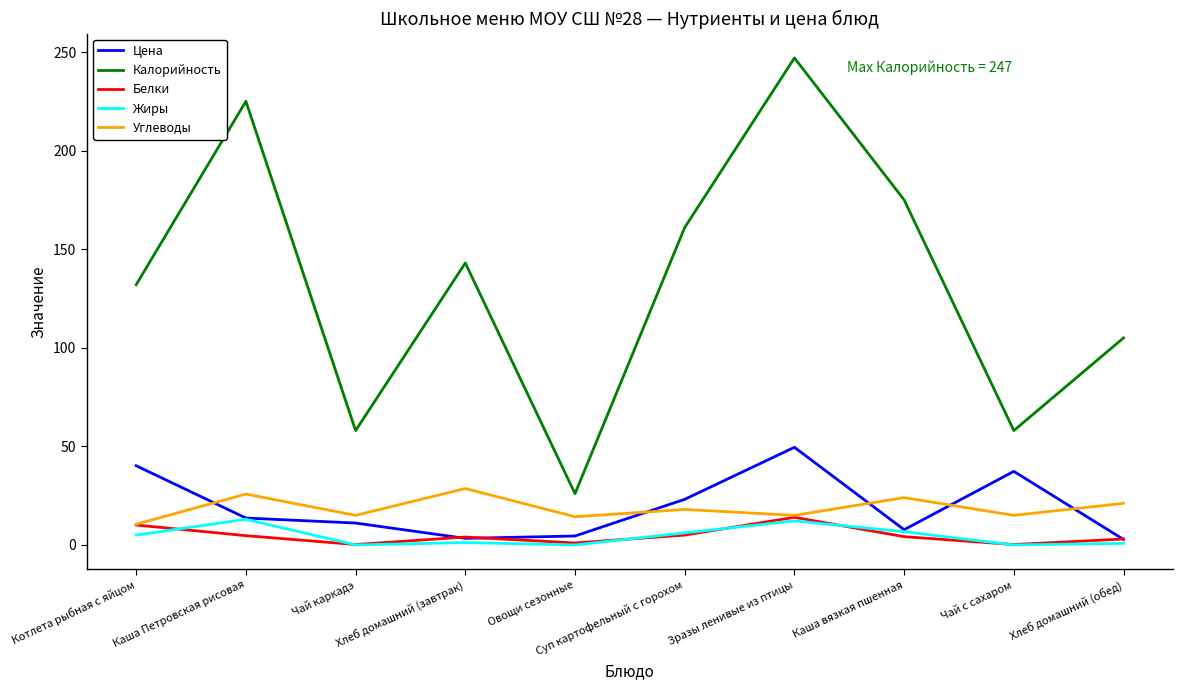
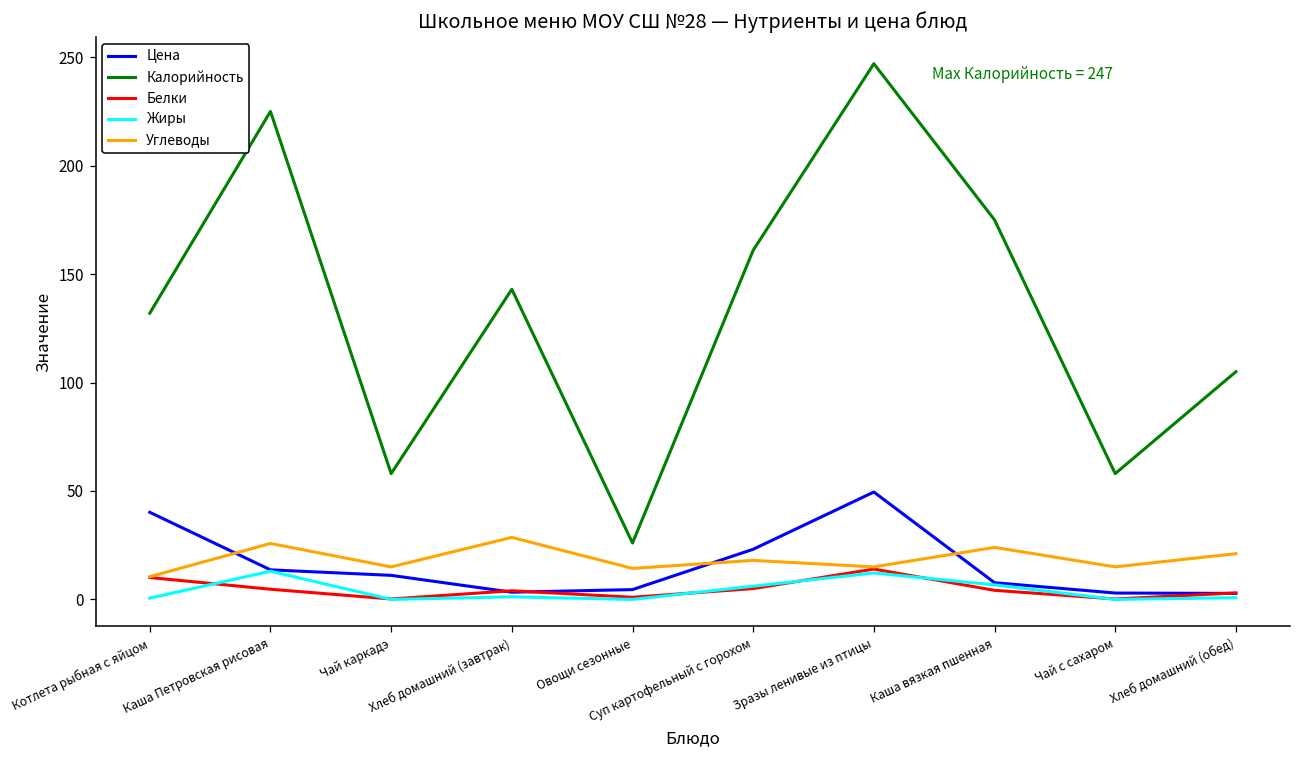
  {
    "Цена": {
      "Котлета рыбная с яйцом": 40,
      "Чай каркадэ": 11,
      "Овощи сезонные": 5,
      "Суп картофельный с горохом": 23,
      "Зразы ленивые из птицы": 50,
-     "Чай с сахаром": 37
+     "Чай с сахаром": 3
    },
    "Калорийность": {
      "Котлета рыбная с яйцом": 132,
      "Каша Петровская рисовая": 225,
      "Чай каркадэ": 58,
      "Хлеб домашний (завтрак)": 143,
      "Овощи сезонные": 26,
      "Суп картофельный с горохом": 161,
      "Зразы ленивые из птицы": 247,
      "Каша вязкая пшенная": 175,
      "Чай с сахаром": 58,
      "Хлеб домашний (обед)": 105
    },
    "Белки": {
      "Каша Петровская рисовая": 5,
      "Каша вязкая пшенная": 4
    },
    "Жиры": {
-     "Котлета рыбная с яйцом": 5,
+     "Котлета рыбная с яйцом": 1,
      "Хлеб домашний (завтрак)": 1,
      "Зразы ленивые из птицы": 12,
      "Хлеб домашний (обед)": 1
    },
    "Углеводы": {
      "Каша Петровская рисовая": 26,
      "Чай каркадэ": 15,
      "Хлеб домашний (завтрак)": 29,
      "Овощи сезонные": 14,
      "Суп картофельный с горохом": 18,
      "Каша вязкая пшенная": 24,
      "Чай с сахаром": 15,
      "Хлеб домашний (обед)": 21
    }
  }
